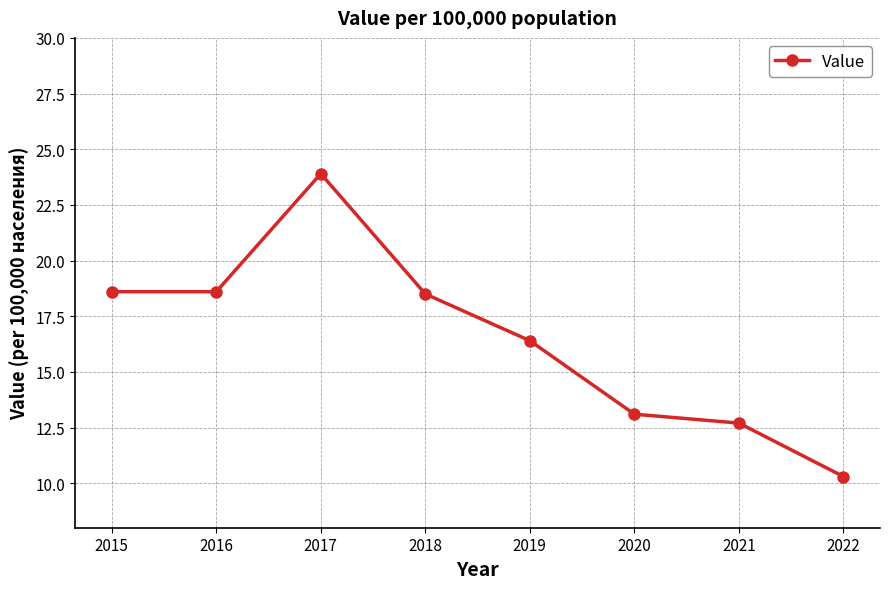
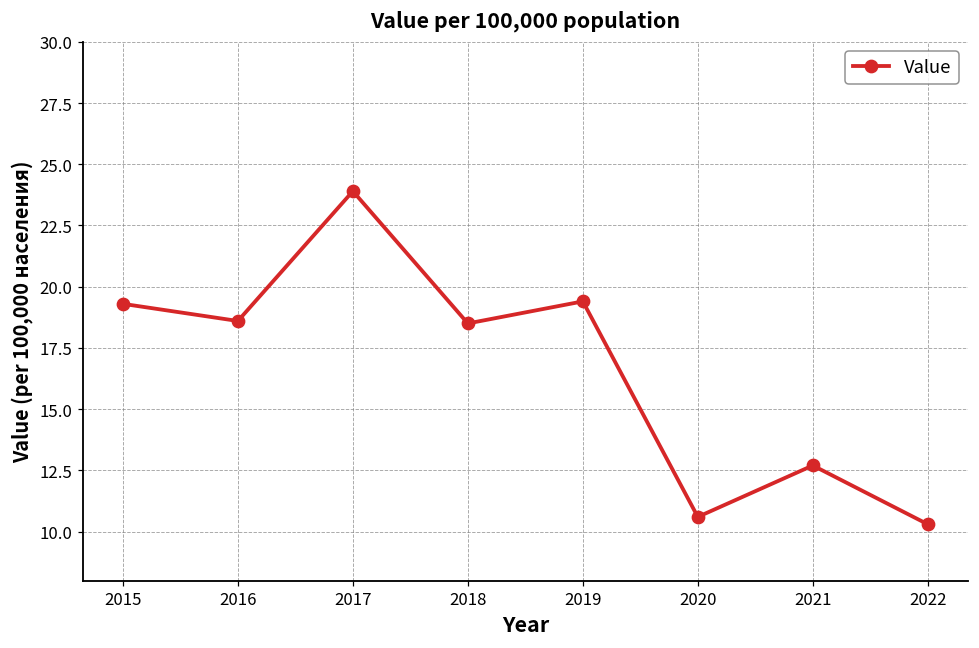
  {
-   "2015": 18.6,
+   "2015": 19.3,
    "2016": 18.6,
    "2017": 23.9,
    "2018": 18.5,
-   "2019": 16.4,
-   "2020": 13.1,
+   "2019": 19.4,
+   "2020": 10.6,
    "2021": 12.7,
    "2022": 10.3
  }
